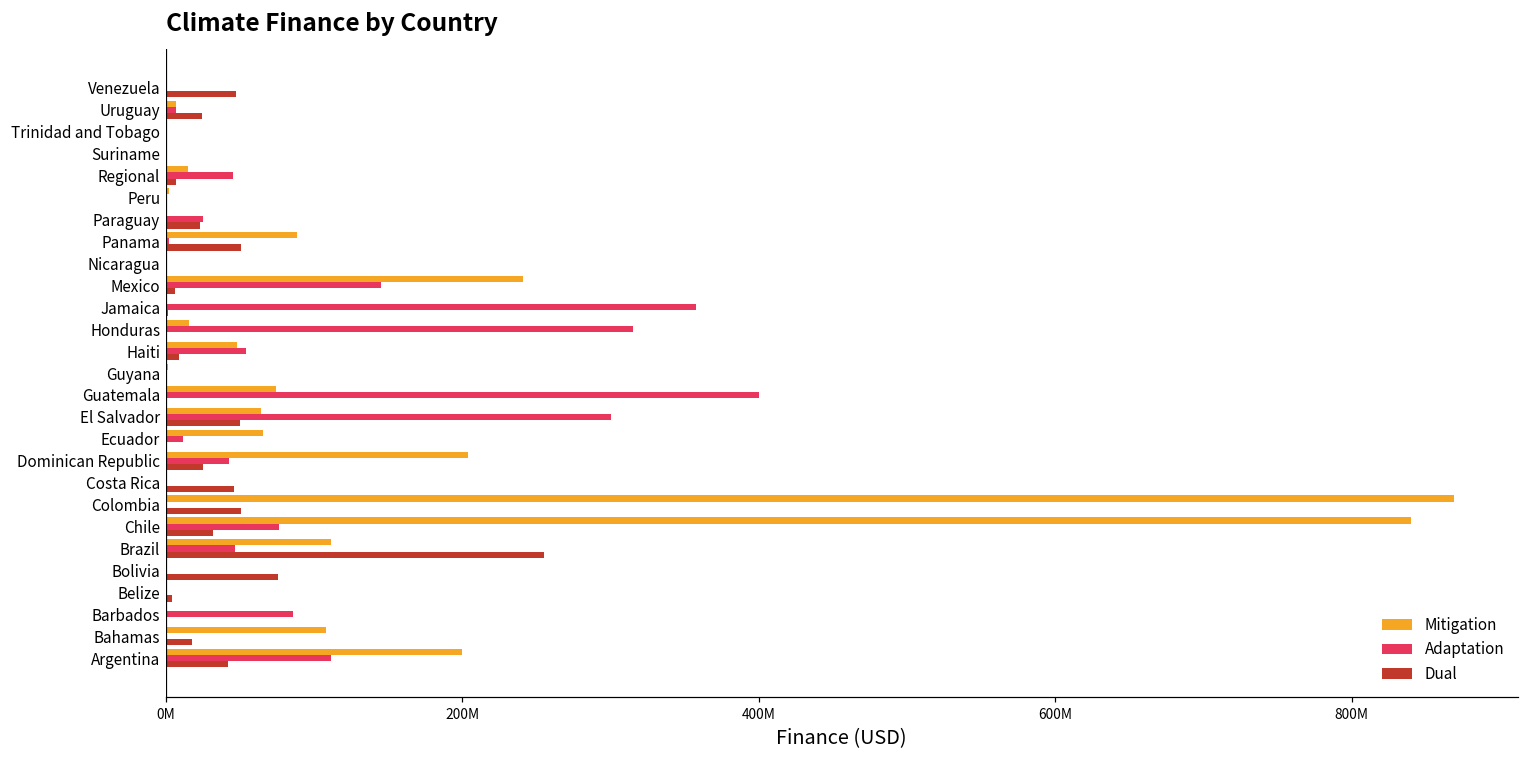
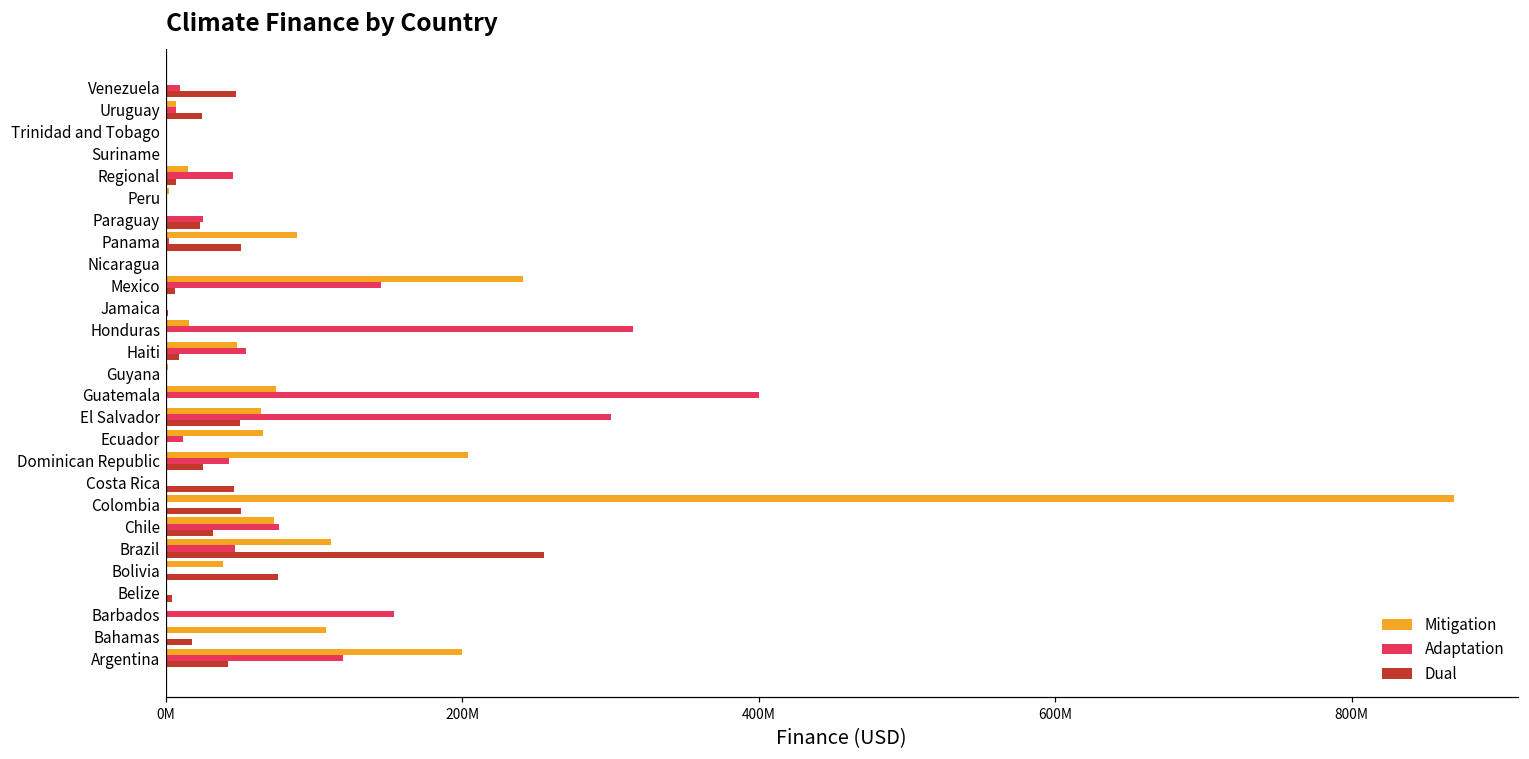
  {
    "Mitigation": {
      "Venezuela": 0,
      "Uruguay": 7000000,
      "Regional": 15000000,
      "Peru": 2000000,
      "Panama": 89000000,
      "Mexico": 241000000,
      "Jamaica": 0,
      "Honduras": 16000000,
      "Haiti": 48000000,
      "Guatemala": 74000000,
      "El Salvador": 65000000,
      "Ecuador": 66000000,
      "Dominican Republic": 204000000,
      "Costa Rica": 0,
      "Colombia": 869000000,
-     "Chile": 840000000,
+     "Chile": 73000000,
      "Brazil": 112000000,
-     "Bolivia": 1000000,
+     "Bolivia": 39000000,
      "Bahamas": 108000000,
      "Argentina": 200000000
    },
    "Adaptation": {
-     "Venezuela": 0,
+     "Venezuela": 10000000,
      "Uruguay": 7000000,
      "Trinidad and Tobago": 0,
      "Regional": 46000000,
      "Peru": 0,
      "Paraguay": 25000000,
      "Panama": 3000000,
      "Mexico": 145000000,
-     "Jamaica": 358000000,
+     "Jamaica": 0,
      "Honduras": 315000000,
      "Haiti": 54000000,
      "Guatemala": 400000000,
      "El Salvador": 300000000,
      "Ecuador": 11000000,
      "Dominican Republic": 43000000,
      "Costa Rica": 0,
      "Chile": 76000000,
      "Brazil": 47000000,
      "Bolivia": 0,
-     "Barbados": 86000000,
-     "Argentina": 111000000
+     "Barbados": 154000000,
+     "Argentina": 120000000
    },
    "Dual": {
      "Venezuela": 48000000,
      "Uruguay": 24000000,
      "Trinidad and Tobago": 0,
      "Suriname": 0,
      "Regional": 7000000,
      "Paraguay": 24000000,
      "Panama": 51000000,
      "Nicaragua": 0,
      "Mexico": 6000000,
      "Jamaica": 2000000,
      "Haiti": 9000000,
      "Guyana": 0,
      "Guatemala": 0,
      "El Salvador": 50000000,
      "Ecuador": 0,
      "Dominican Republic": 26000000,
      "Costa Rica": 46000000,
      "Colombia": 51000000,
      "Chile": 32000000,
      "Brazil": 255000000,
      "Bolivia": 76000000,
      "Belize": 5000000,
      "Barbados": 0,
      "Bahamas": 18000000,
      "Argentina": 42000000
    }
  }
